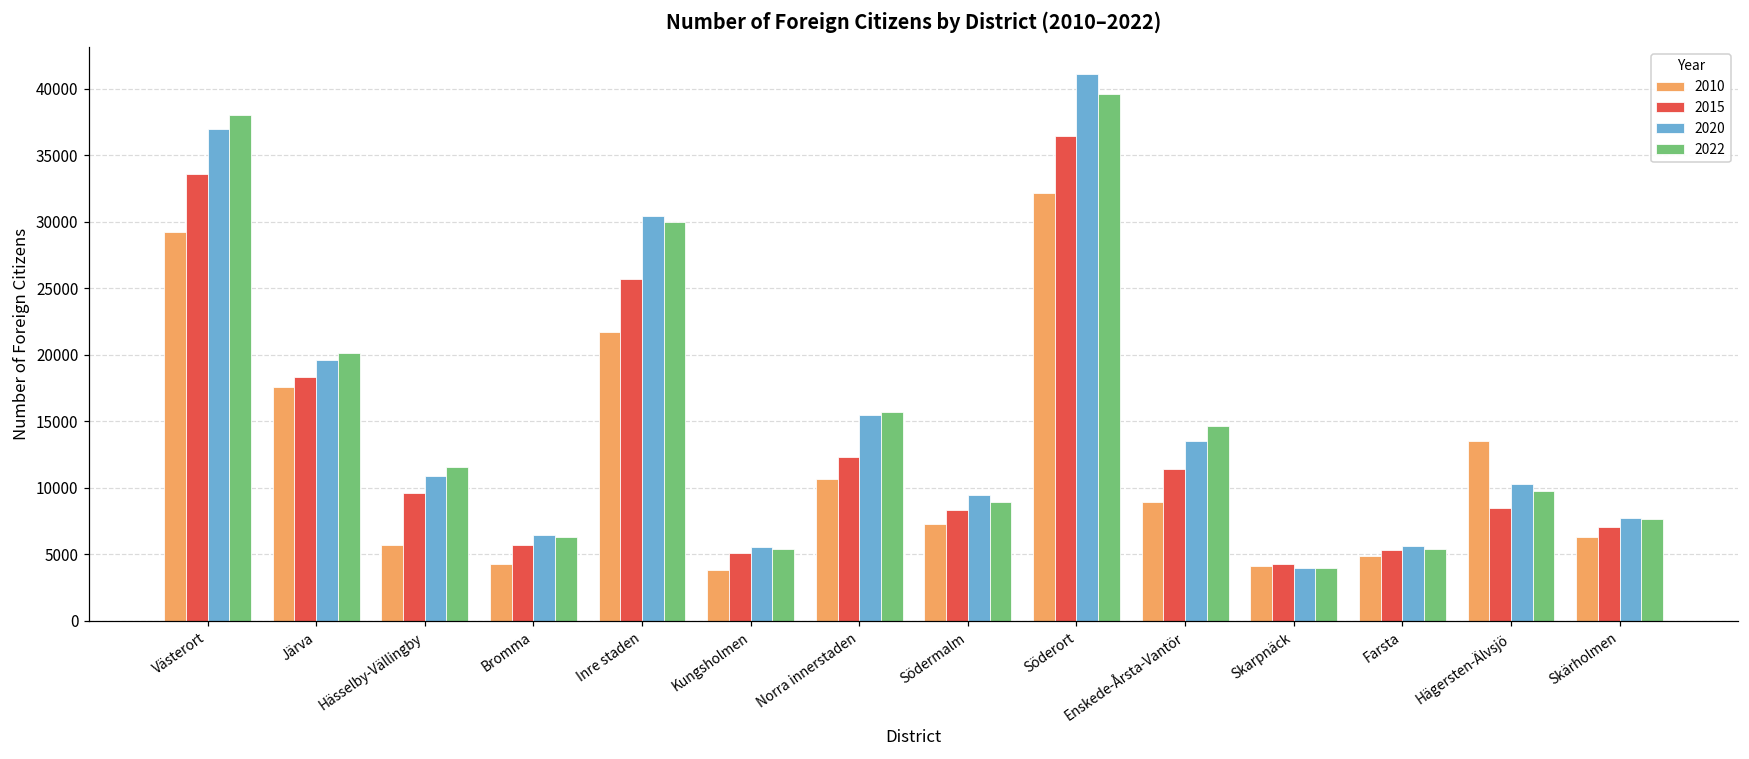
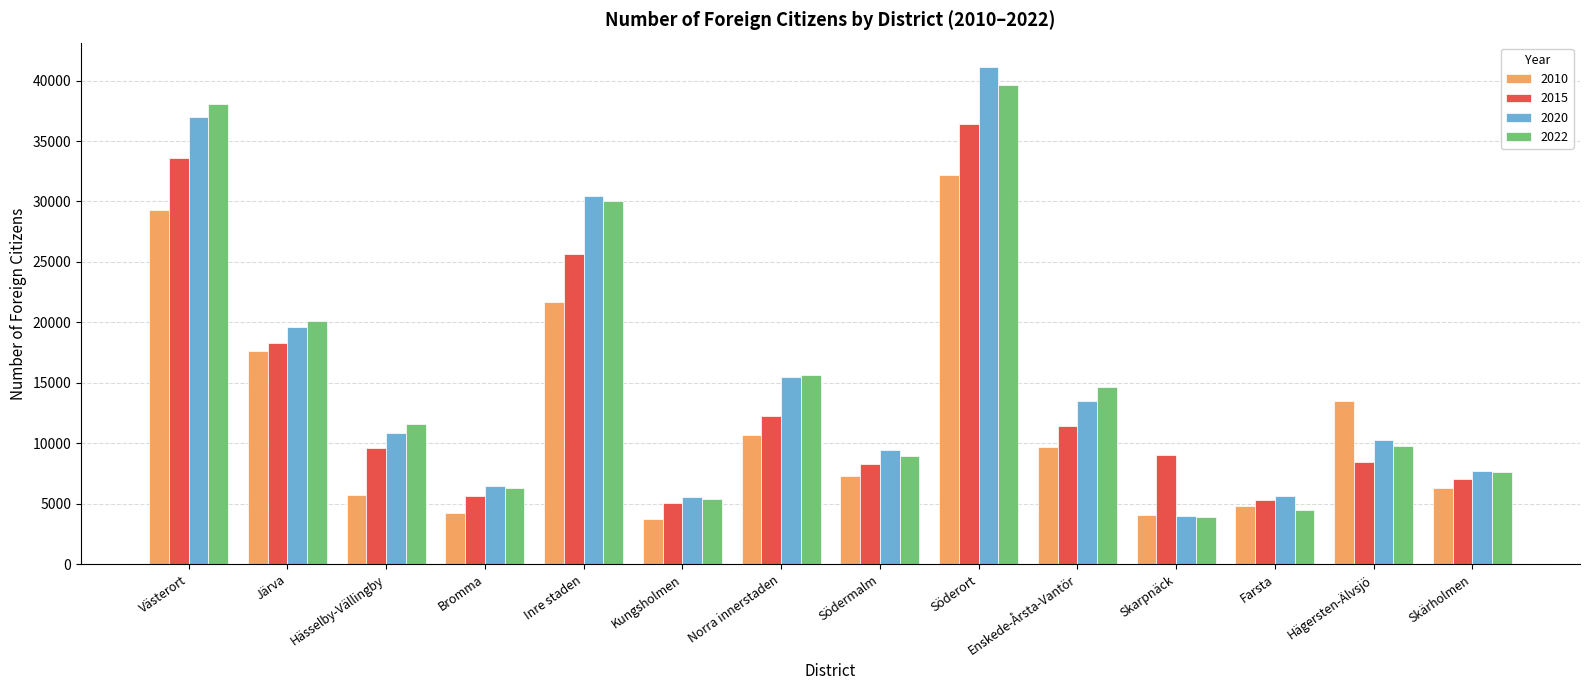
  {
    "2010": {
      "Västerort": 29300,
      "Järva": 17600,
      "Hässelby-Vällingby": 5700,
      "Bromma": 4200,
      "Inre staden": 21700,
      "Kungsholmen": 3800,
      "Norra innerstaden": 10700,
      "Södermalm": 7300,
      "Söderort": 32200,
-     "Enskede-Årsta-Vantör": 9000,
+     "Enskede-Årsta-Vantör": 9700,
      "Skarpnäck": 4100,
      "Farsta": 4800,
      "Hägersten-Älvsjö": 13500,
      "Skärholmen": 6300
    },
    "2015": {
      "Västerort": 33600,
      "Järva": 18300,
      "Hässelby-Vällingby": 9600,
      "Bromma": 5700,
      "Inre staden": 25700,
      "Kungsholmen": 5100,
      "Norra innerstaden": 12300,
      "Södermalm": 8300,
      "Söderort": 36400,
      "Enskede-Årsta-Vantör": 11400,
-     "Skarpnäck": 4300,
+     "Skarpnäck": 9000,
      "Farsta": 5300,
      "Hägersten-Älvsjö": 8400,
      "Skärholmen": 7000
    },
    "2020": {
      "Västerort": 37000,
      "Järva": 19600,
      "Hässelby-Vällingby": 10900,
      "Bromma": 6500,
      "Inre staden": 30500,
      "Kungsholmen": 5500,
      "Norra innerstaden": 15500,
      "Södermalm": 9500,
      "Söderort": 41100,
      "Enskede-Årsta-Vantör": 13500,
      "Skarpnäck": 4000,
      "Farsta": 5600,
      "Hägersten-Älvsjö": 10300,
      "Skärholmen": 7700
    },
    "2022": {
      "Västerort": 38000,
      "Järva": 20100,
      "Hässelby-Vällingby": 11600,
      "Bromma": 6300,
      "Inre staden": 30000,
      "Kungsholmen": 5400,
      "Norra innerstaden": 15700,
      "Södermalm": 8900,
      "Söderort": 39600,
      "Enskede-Årsta-Vantör": 14600,
      "Skarpnäck": 3900,
-     "Farsta": 5400,
+     "Farsta": 4500,
      "Hägersten-Älvsjö": 9800,
      "Skärholmen": 7600
    }
  }
